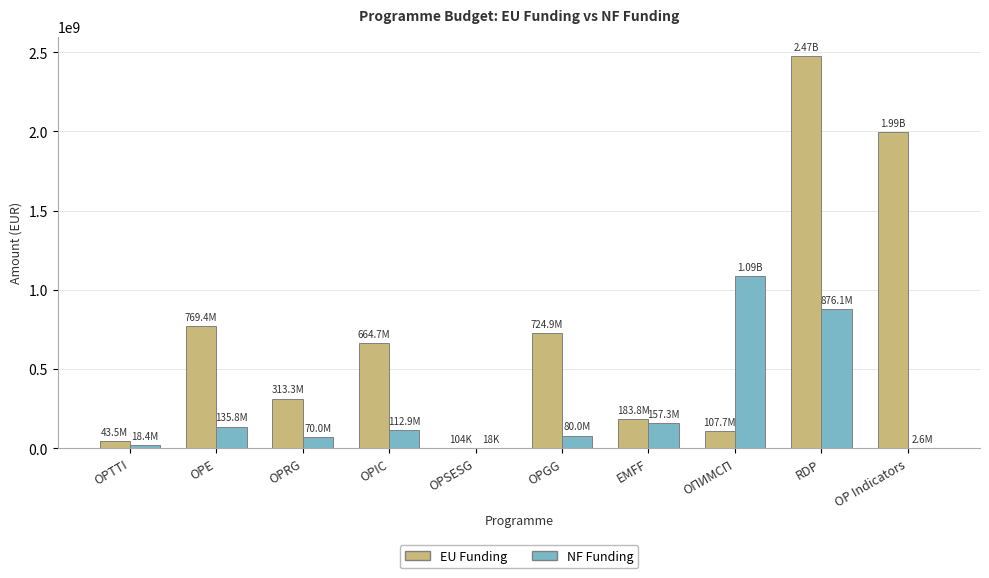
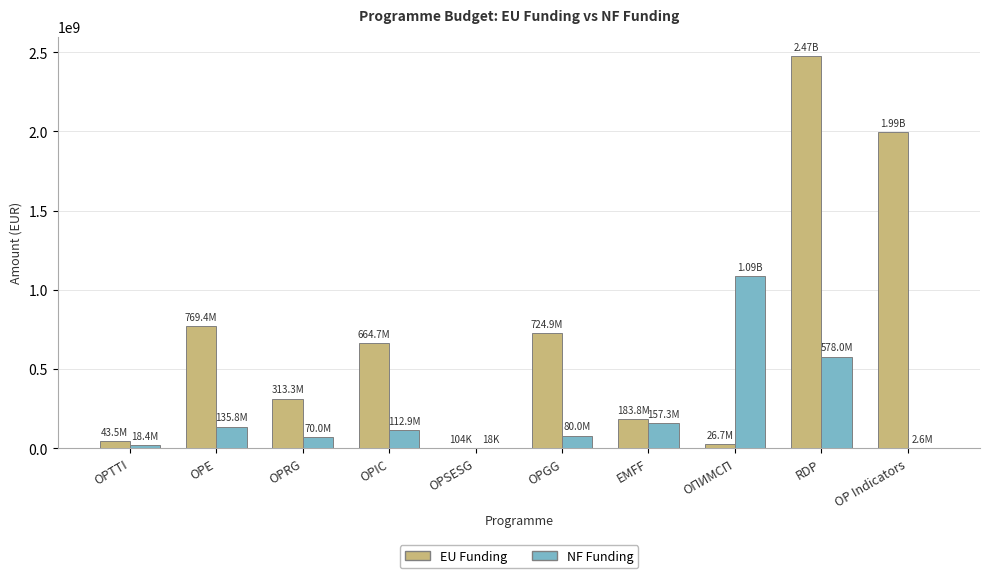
  {
    "EU Funding": {
      "OPTTI": "43.5M",
      "OPE": "769.4M",
      "OPRG": "313.3M",
      "OPIC": "664.7M",
      "OPSESG": "104K",
      "OPGG": "724.9M",
      "EMFF": "183.8M",
-     "ОПИМСП": "107.7M",
+     "ОПИМСП": "26.7M",
      "RDP": "2.47B",
      "OP Indicators": "1.99B"
    },
    "NF Funding": {
      "OPTTI": "18.4M",
      "OPE": "135.8M",
      "OPRG": "70.0M",
      "OPIC": "112.9M",
      "OPSESG": "18K",
      "OPGG": "80.0M",
      "EMFF": "157.3M",
      "ОПИМСП": "1.09B",
-     "RDP": "876.1M",
+     "RDP": "578.0M",
      "OP Indicators": "2.6M"
    }
  }
